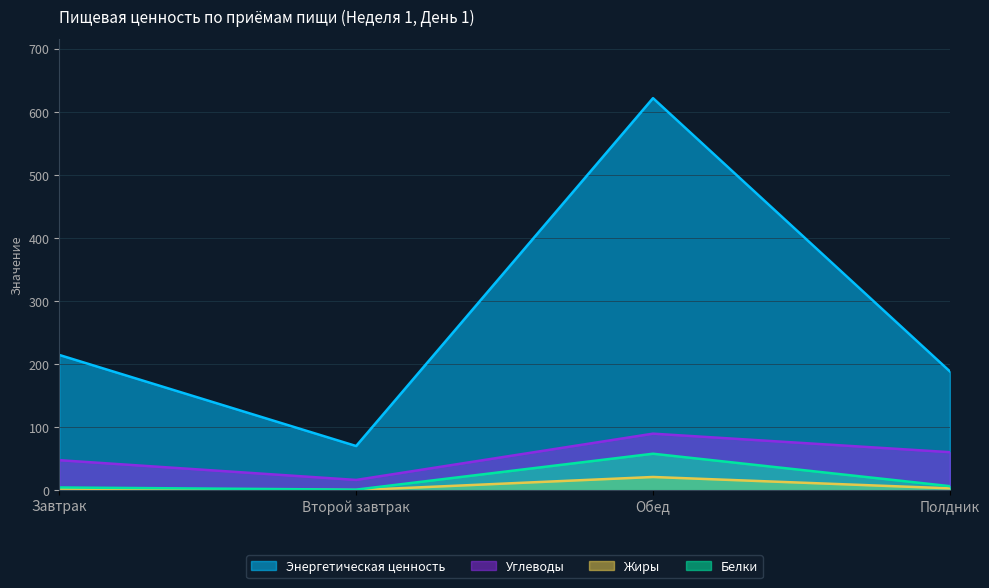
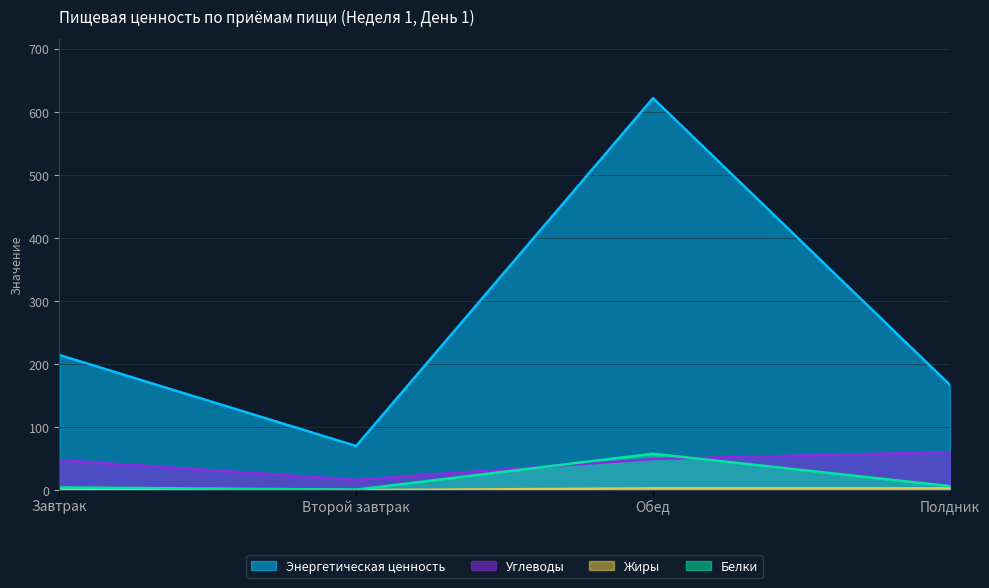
  {
    "Энергетическая ценность": {
      "Завтрак": 210,
      "Второй завтрак": 70,
      "Обед": 620,
-     "Полдник": 190
+     "Полдник": 170
    },
    "Углеводы": {
      "Завтрак": 50,
      "Второй завтрак": 20,
-     "Обед": 90,
+     "Обед": 50,
      "Полдник": 60
    },
    "Жиры": {
-     "Обед": 20
+     "Обед": 0
    },
    "Белки": {
      "Обед": 60
    }
  }
